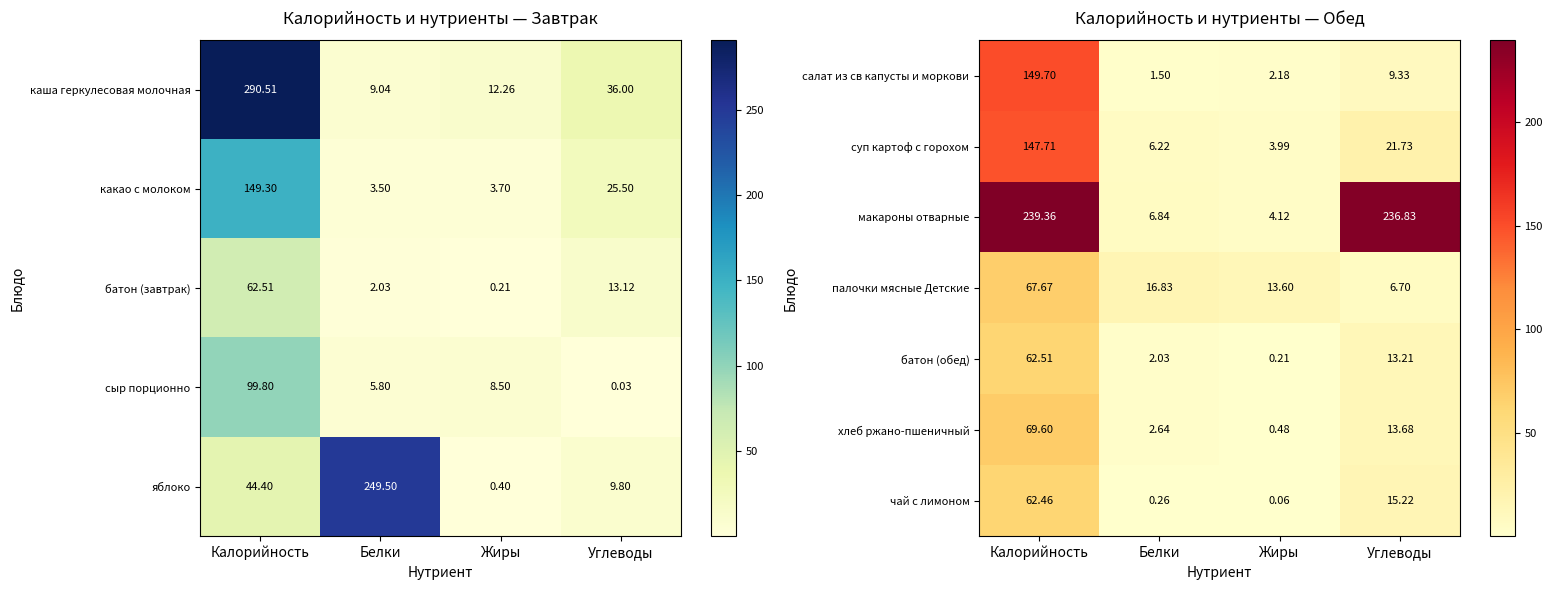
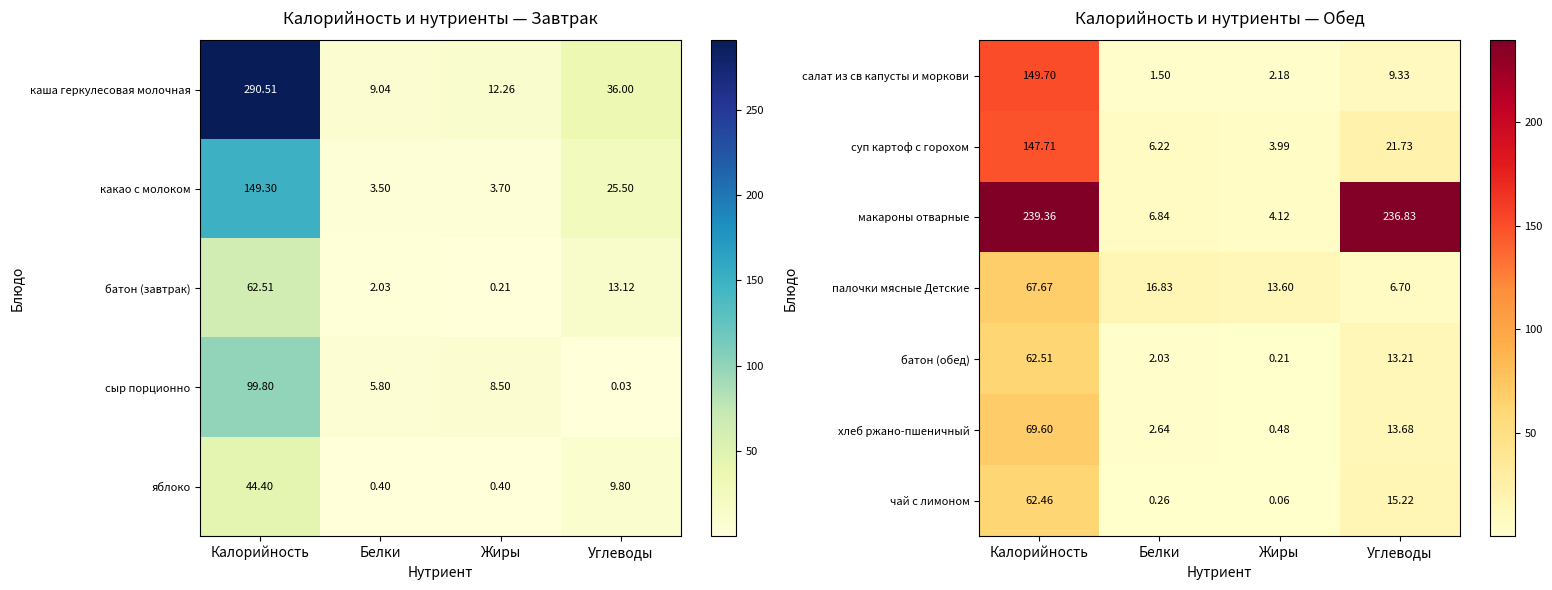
  {
    "Калорийность и нутриенты — Завтрак": {
      "каша геркулесовая молочная": {
        "Калорийность": 290.51,
        "Белки": 9.04,
        "Жиры": 12.26,
        "Углеводы": 36.00
      },
      "какао с молоком": {
        "Калорийность": 149.30,
        "Белки": 3.50,
        "Жиры": 3.70,
        "Углеводы": 25.50
      },
      "батон (завтрак)": {
        "Калорийность": 62.51,
        "Белки": 2.03,
        "Жиры": 0.21,
        "Углеводы": 13.12
      },
      "сыр порционно": {
        "Калорийность": 99.80,
        "Белки": 5.80,
        "Жиры": 8.50,
        "Углеводы": 0.03
      },
      "яблоко": {
        "Калорийность": 44.40,
-       "Белки": 249.50,
+       "Белки": 0.40,
        "Жиры": 0.40,
        "Углеводы": 9.80
      }
    },
    "Калорийность и нутриенты — Обед": {
      "салат из св капусты и моркови": {
        "Калорийность": 149.70,
        "Белки": 1.50,
        "Жиры": 2.18,
        "Углеводы": 9.33
      },
      "суп картоф с горохом": {
        "Калорийность": 147.71,
        "Белки": 6.22,
        "Жиры": 3.99,
        "Углеводы": 21.73
      },
      "макароны отварные": {
        "Калорийность": 239.36,
        "Белки": 6.84,
        "Жиры": 4.12,
        "Углеводы": 236.83
      },
      "палочки мясные Детские": {
        "Калорийность": 67.67,
        "Белки": 16.83,
        "Жиры": 13.60,
        "Углеводы": 6.70
      },
      "батон (обед)": {
        "Калорийность": 62.51,
        "Белки": 2.03,
        "Жиры": 0.21,
        "Углеводы": 13.21
      },
      "хлеб ржано-пшеничный": {
        "Калорийность": 69.60,
        "Белки": 2.64,
        "Жиры": 0.48,
        "Углеводы": 13.68
      },
      "чай с лимоном": {
        "Калорийность": 62.46,
        "Белки": 0.26,
        "Жиры": 0.06,
        "Углеводы": 15.22
      }
    }
  }
